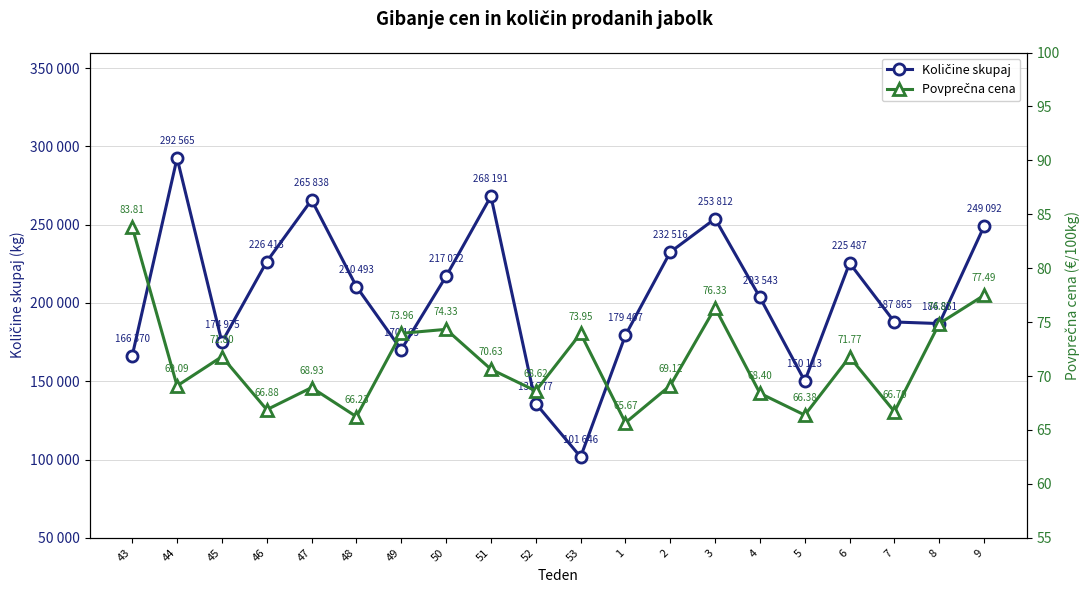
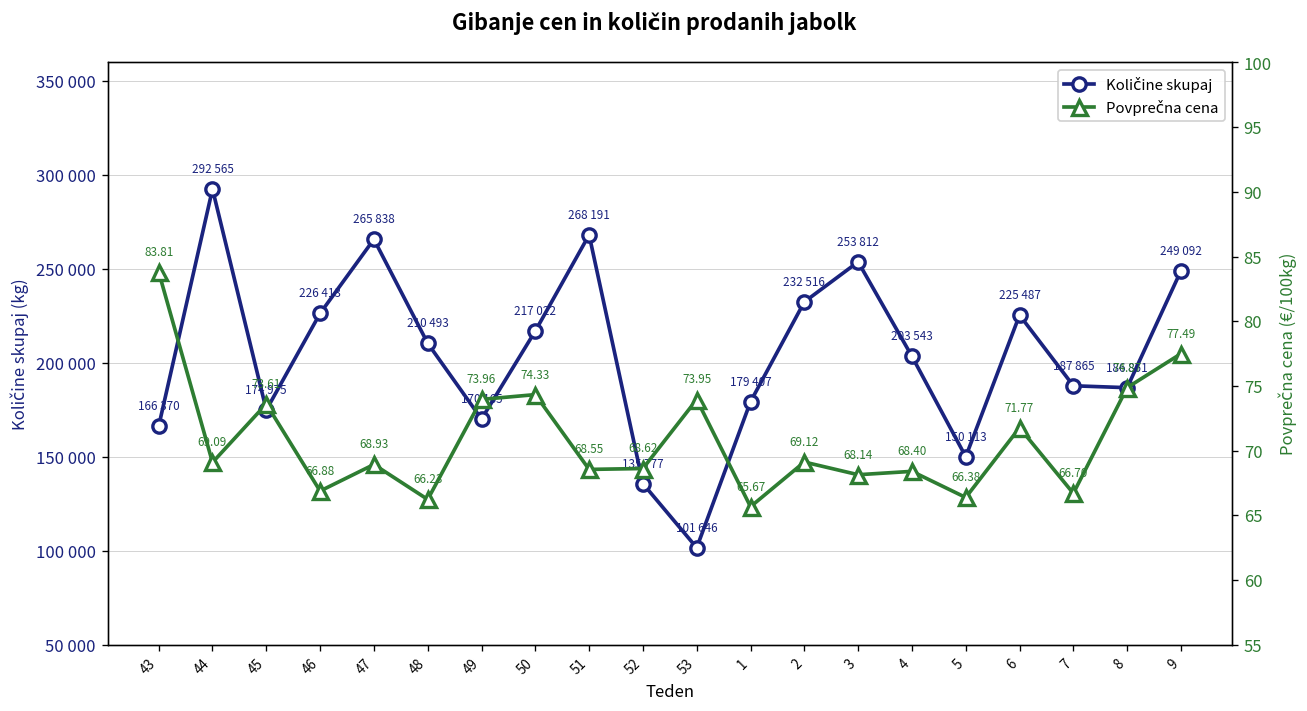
  {
    "Povprečna cena": {
      "43": 83.81,
      "44": 69.09,
-     "45": 71.80,
+     "45": 73.61,
      "46": 66.88,
      "47": 68.93,
      "48": 66.23,
      "49": 73.96,
      "50": 74.33,
-     "51": 70.63,
+     "51": 68.55,
      "52": 68.62,
      "53": 73.95,
      "1": 65.67,
      "2": 69.12,
-     "3": 76.33,
+     "3": 68.14,
      "4": 68.40,
      "5": 66.38,
      "6": 71.77,
      "7": 66.70,
      "9": 77.49
    }
  }
